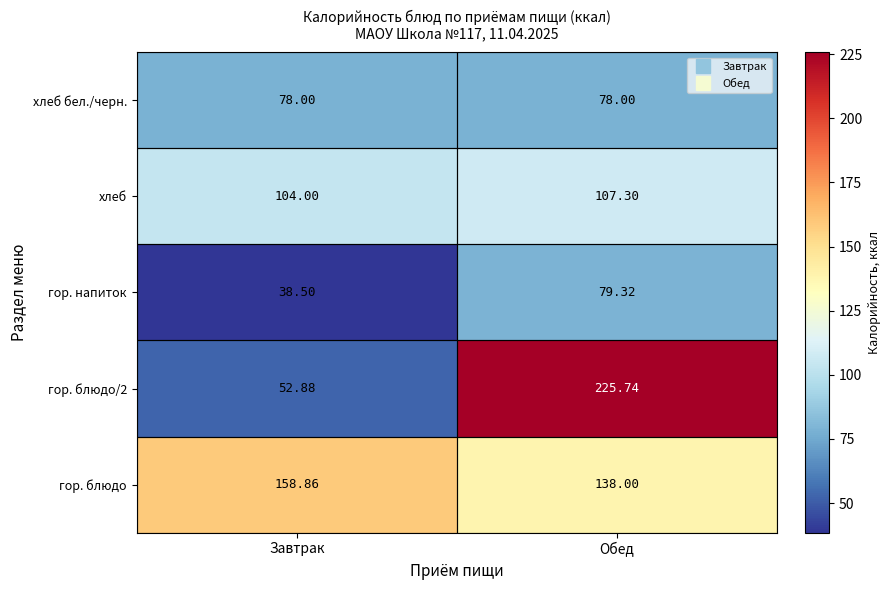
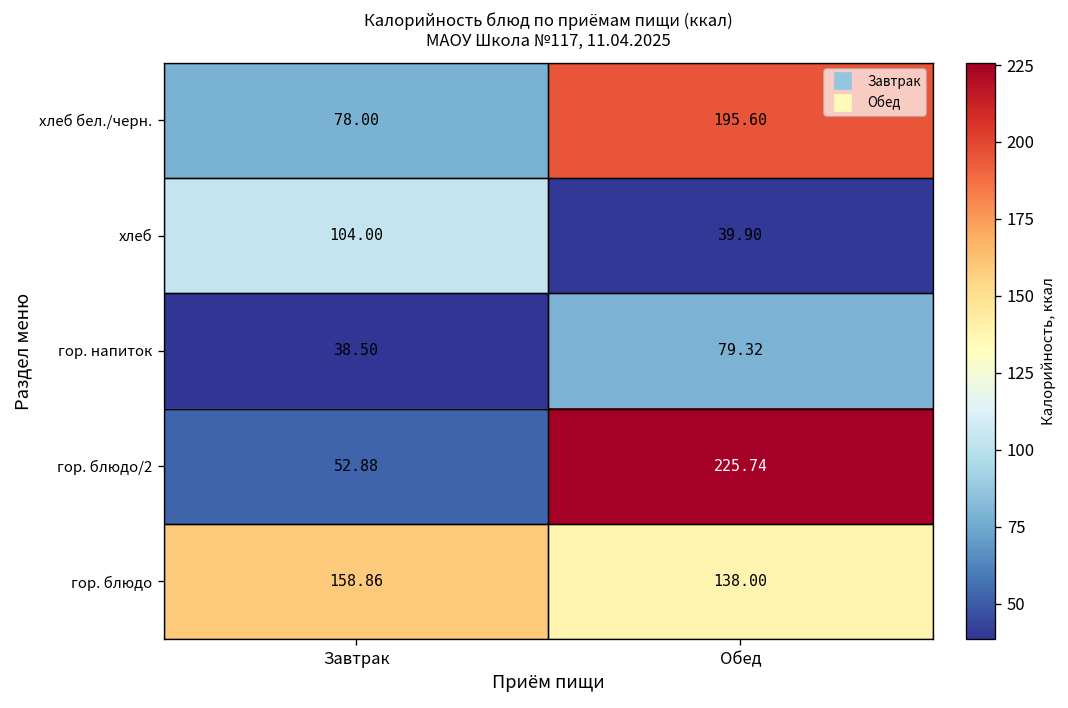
  {
    "хлеб бел./черн.": {
      "Завтрак": 78.00,
-     "Обед": 78.00
+     "Обед": 195.60
    },
    "хлеб": {
      "Завтрак": 104.00,
-     "Обед": 107.30
+     "Обед": 39.90
    },
    "гор. напиток": {
      "Завтрак": 38.50,
      "Обед": 79.32
    },
    "гор. блюдо/2": {
      "Завтрак": 52.88,
      "Обед": 225.74
    },
    "гор. блюдо": {
      "Завтрак": 158.86,
      "Обед": 138.00
    }
  }
